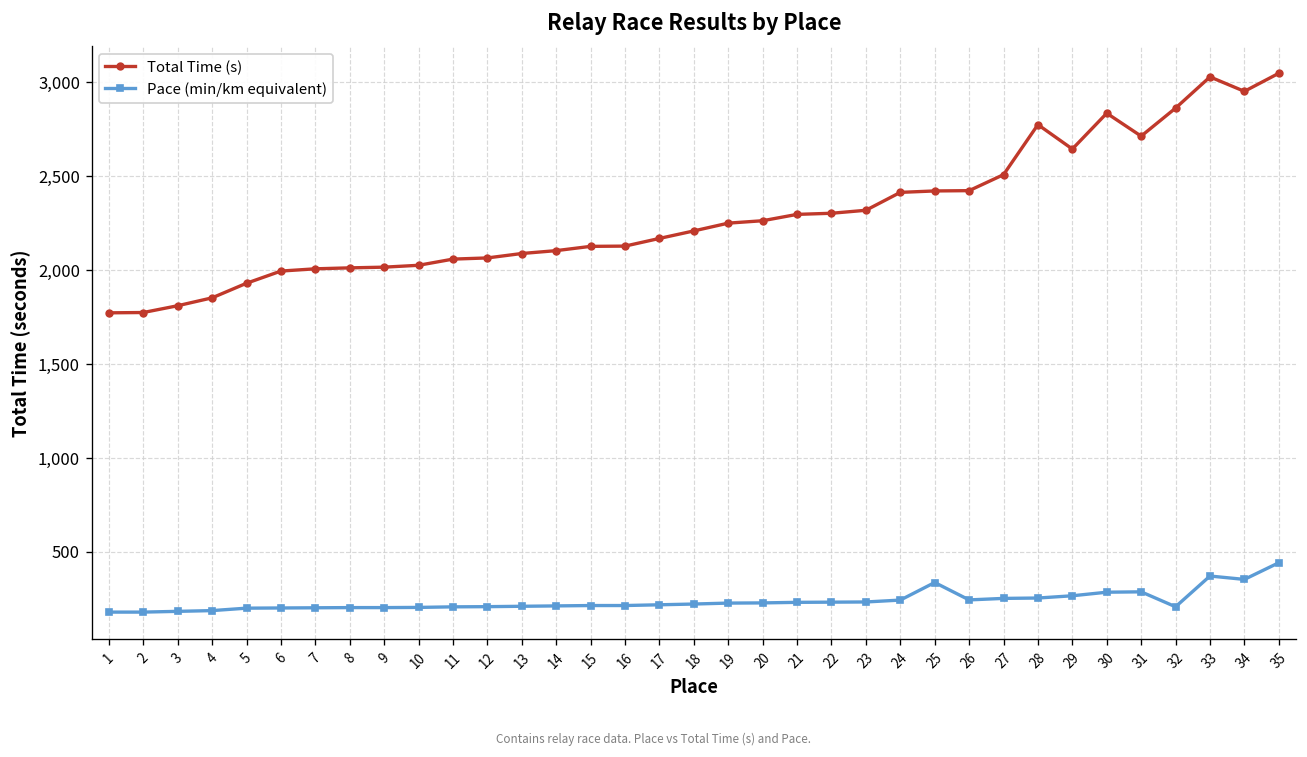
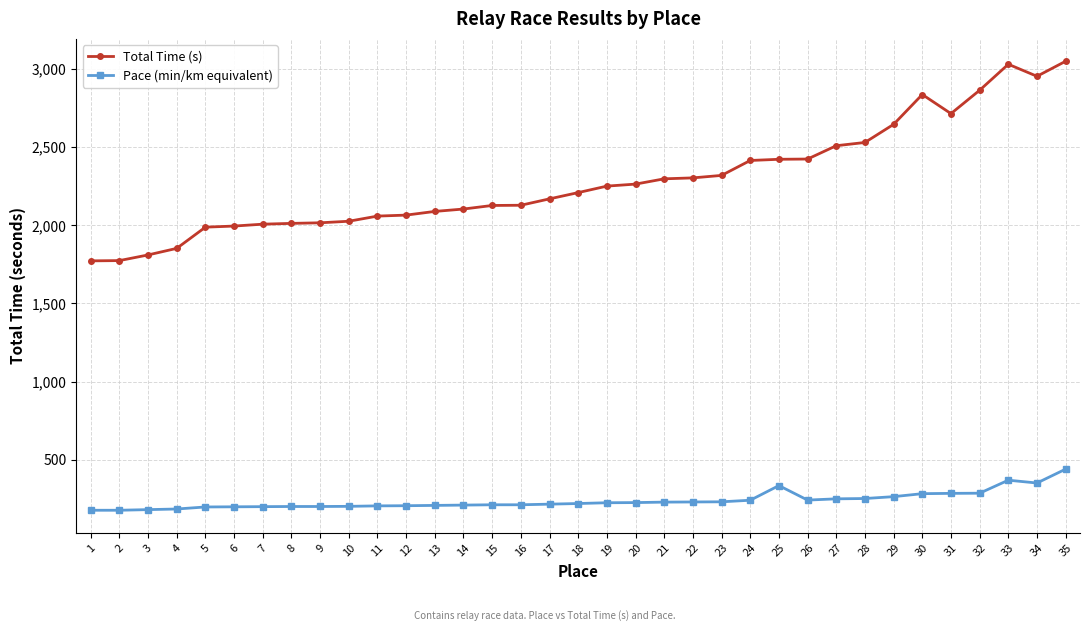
  {
    "Total Time (s)": {
      "1": "1,770",
      "2": "1,770",
      "3": "1,810",
      "4": "1,850",
-     "5": "1,930",
+     "5": "1,990",
      "6": "2,000",
      "7": "2,010",
      "8": "2,010",
      "9": "2,020",
      "10": "2,030",
      "11": "2,060",
      "12": "2,070",
      "13": "2,090",
      "14": "2,100",
      "15": "2,130",
      "16": "2,130",
      "17": "2,170",
      "18": "2,210",
      "19": "2,250",
      "20": "2,260",
      "21": "2,300",
      "22": "2,300",
      "23": "2,320",
      "24": "2,410",
      "25": "2,420",
      "26": "2,420",
      "27": "2,510",
-     "28": "2,780",
+     "28": "2,530",
      "29": "2,650",
      "30": "2,840",
      "31": "2,710",
      "32": "2,860",
      "33": "3,030",
      "34": "2,950",
      "35": "3,050"
    },
    "Pace (min/km equivalent)": {
      "1": "180",
      "2": "180",
      "3": "180",
      "4": "190",
      "5": "200",
      "6": "200",
      "7": "200",
      "8": "200",
      "9": "200",
      "10": "200",
      "11": "210",
      "12": "210",
      "13": "210",
      "14": "210",
      "15": "210",
      "16": "210",
      "17": "220",
      "18": "220",
      "19": "230",
      "20": "230",
      "21": "230",
      "22": "230",
      "23": "230",
      "24": "240",
      "25": "340",
      "26": "240",
      "27": "250",
      "28": "250",
      "29": "270",
      "30": "280",
      "31": "290",
-     "32": "210",
+     "32": "290",
      "33": "370",
      "34": "350",
      "35": "440"
    }
  }
